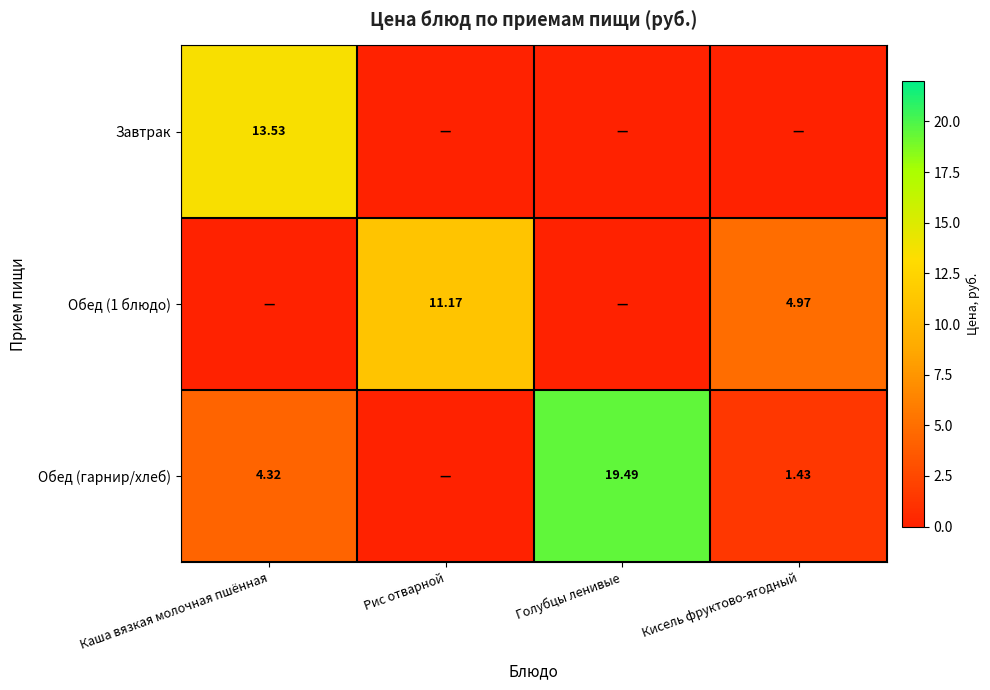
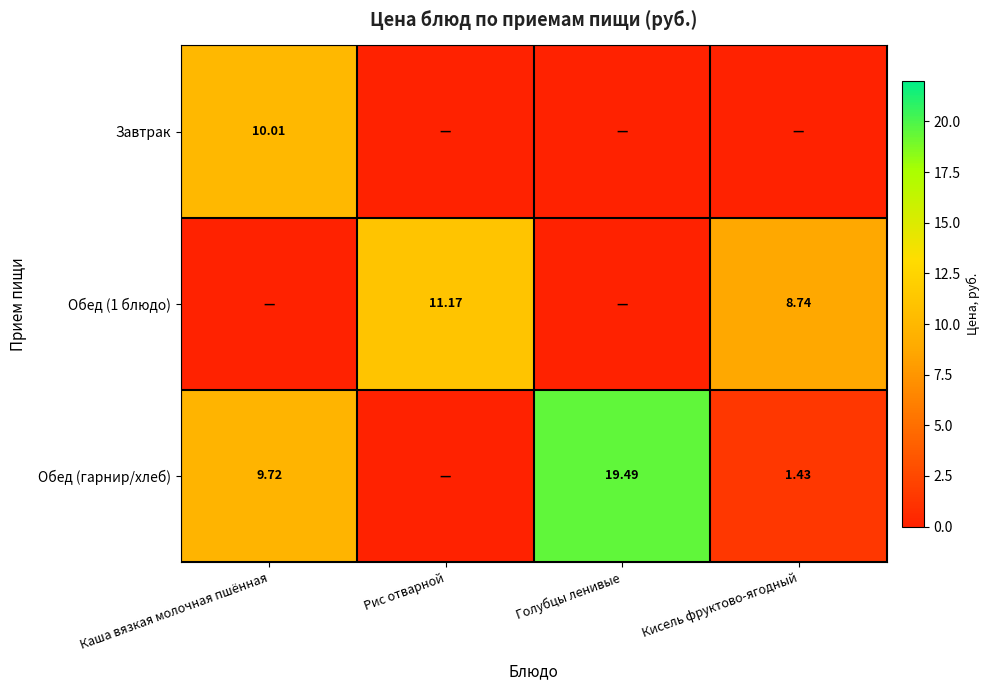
  {
    "Завтрак": {
-     "Каша вязкая молочная пшённая": 13.53
+     "Каша вязкая молочная пшённая": 10.01
    },
    "Обед (1 блюдо)": {
      "Рис отварной": 11.17,
-     "Кисель фруктово-ягодный": 4.97
+     "Кисель фруктово-ягодный": 8.74
    },
    "Обед (гарнир/хлеб)": {
-     "Каша вязкая молочная пшённая": 4.32,
+     "Каша вязкая молочная пшённая": 9.72,
      "Голубцы ленивые": 19.49,
      "Кисель фруктово-ягодный": 1.43
    }
  }
